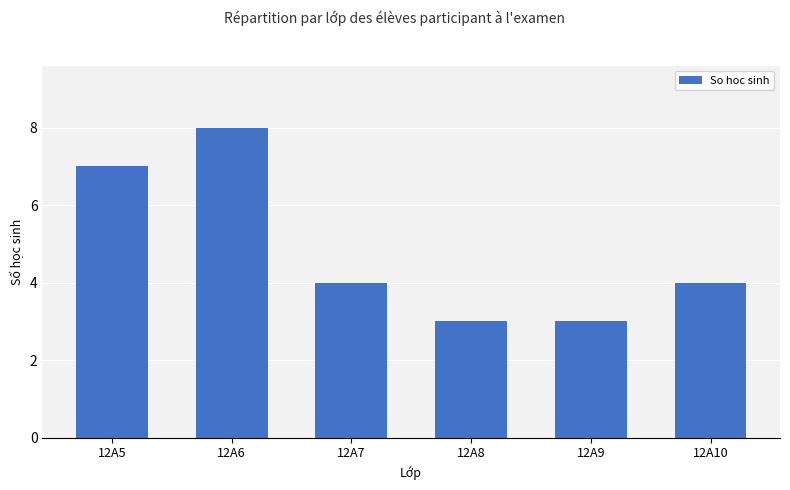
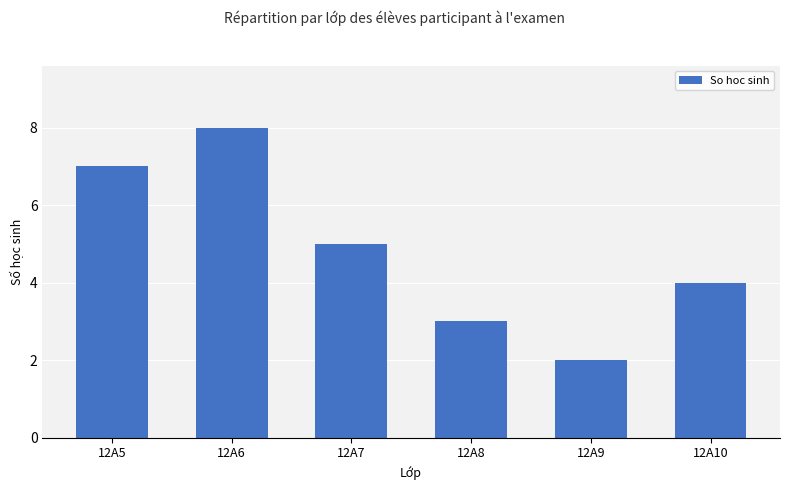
  {
    "12A5": 7,
    "12A6": 8,
-   "12A7": 4,
+   "12A7": 5,
    "12A8": 3,
-   "12A9": 3,
+   "12A9": 2,
    "12A10": 4
  }
